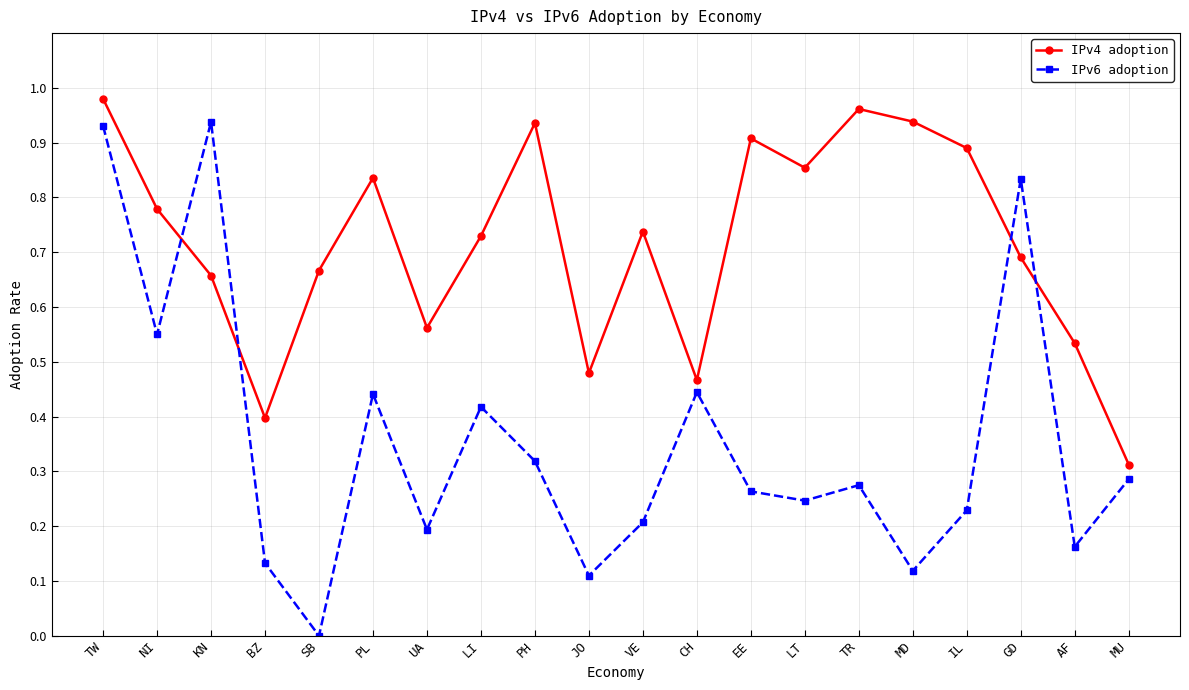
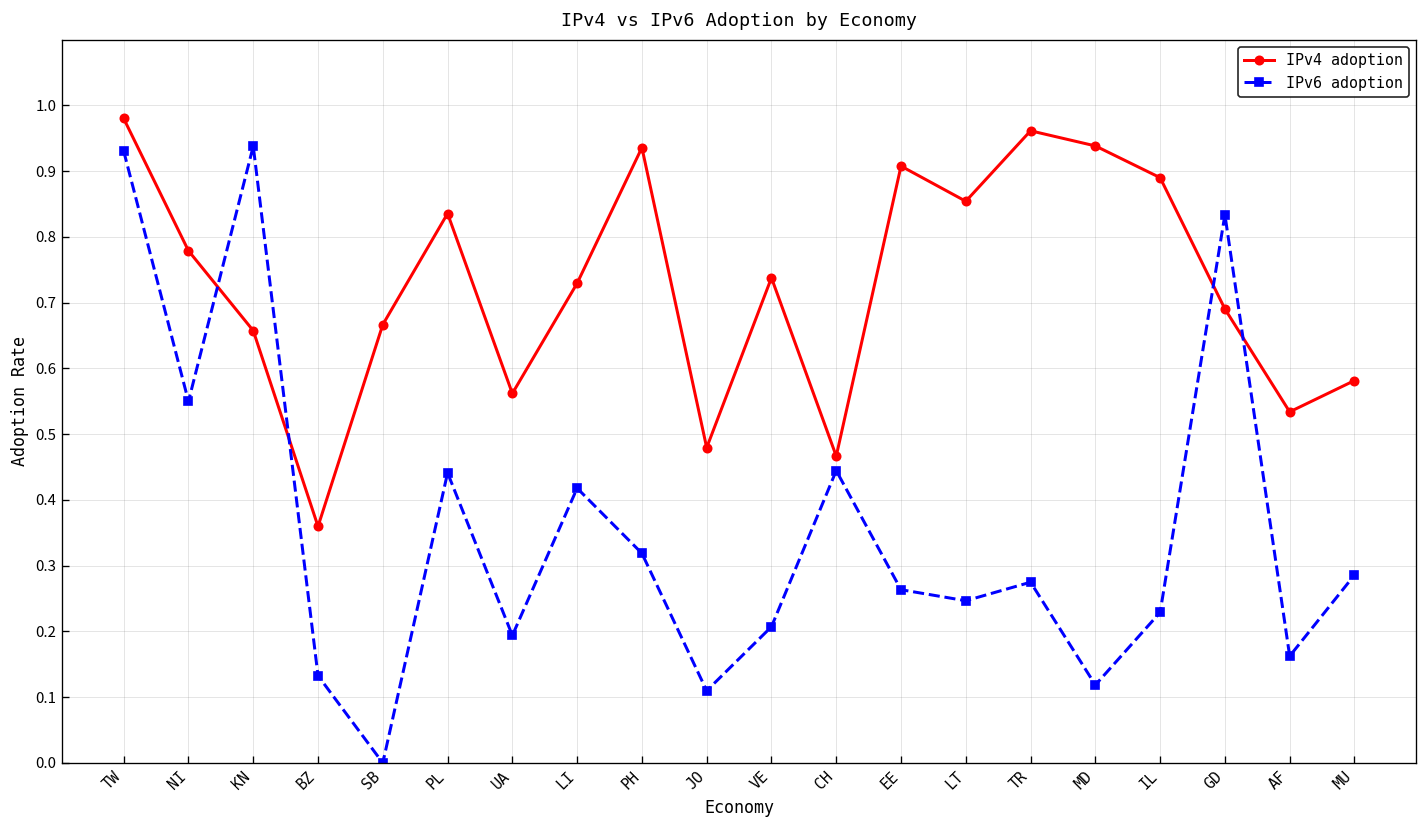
  {
    "IPv4 adoption": {
      "TW": 0.98,
      "NI": 0.78,
      "KN": 0.66,
-     "BZ": 0.40,
+     "BZ": 0.36,
      "SB": 0.67,
      "PL": 0.84,
      "UA": 0.56,
      "LI": 0.73,
      "PH": 0.94,
      "JO": 0.48,
      "VE": 0.74,
      "CH": 0.47,
      "EE": 0.91,
      "LT": 0.85,
      "TR": 0.96,
      "MD": 0.94,
      "IL": 0.89,
      "GD": 0.69,
      "AF": 0.53,
-     "MU": 0.31
+     "MU": 0.58
    },
    "IPv6 adoption": {
      "TW": 0.93,
      "NI": 0.55,
      "KN": 0.94,
      "BZ": 0.13,
      "SB": 0.00,
      "PL": 0.44,
      "UA": 0.19,
      "LI": 0.42,
      "PH": 0.32,
      "JO": 0.11,
      "VE": 0.21,
      "CH": 0.44,
      "EE": 0.26,
      "LT": 0.25,
      "TR": 0.27,
      "MD": 0.12,
      "IL": 0.23,
      "GD": 0.83,
      "AF": 0.16,
      "MU": 0.29
    }
  }
